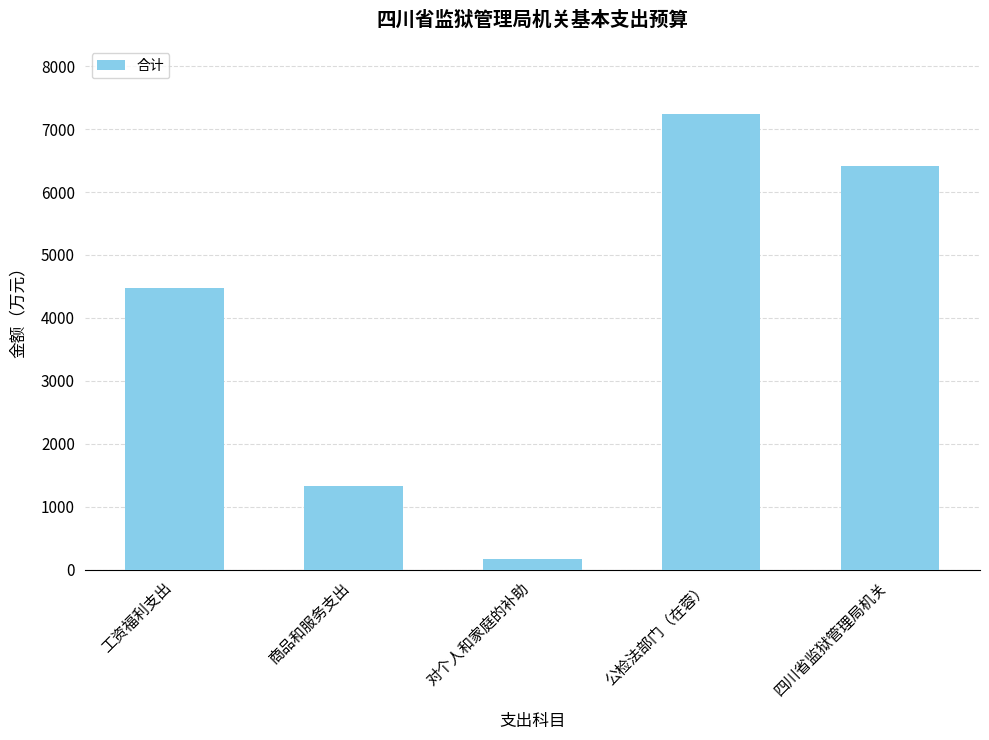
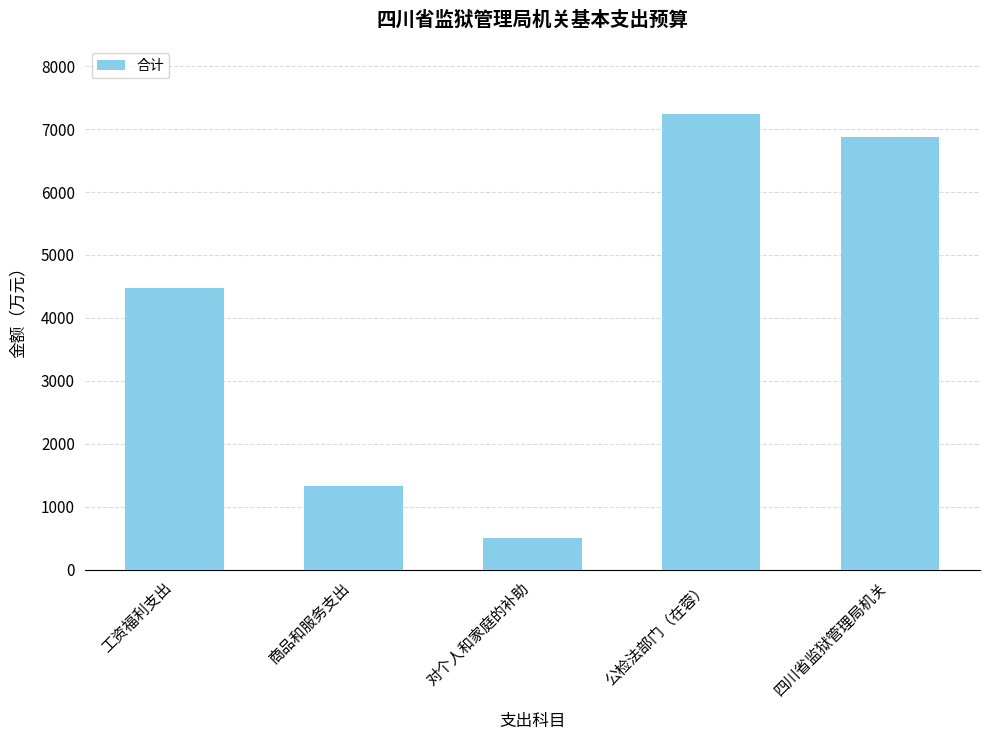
  {
    "工资福利支出": 4500,
    "商品和服务支出": 1300,
-   "对个人和家庭的补助": 200,
+   "对个人和家庭的补助": 500,
    "公检法部门（在蓉）": 7200,
-   "四川省监狱管理局机关": 6400
+   "四川省监狱管理局机关": 6900
  }
